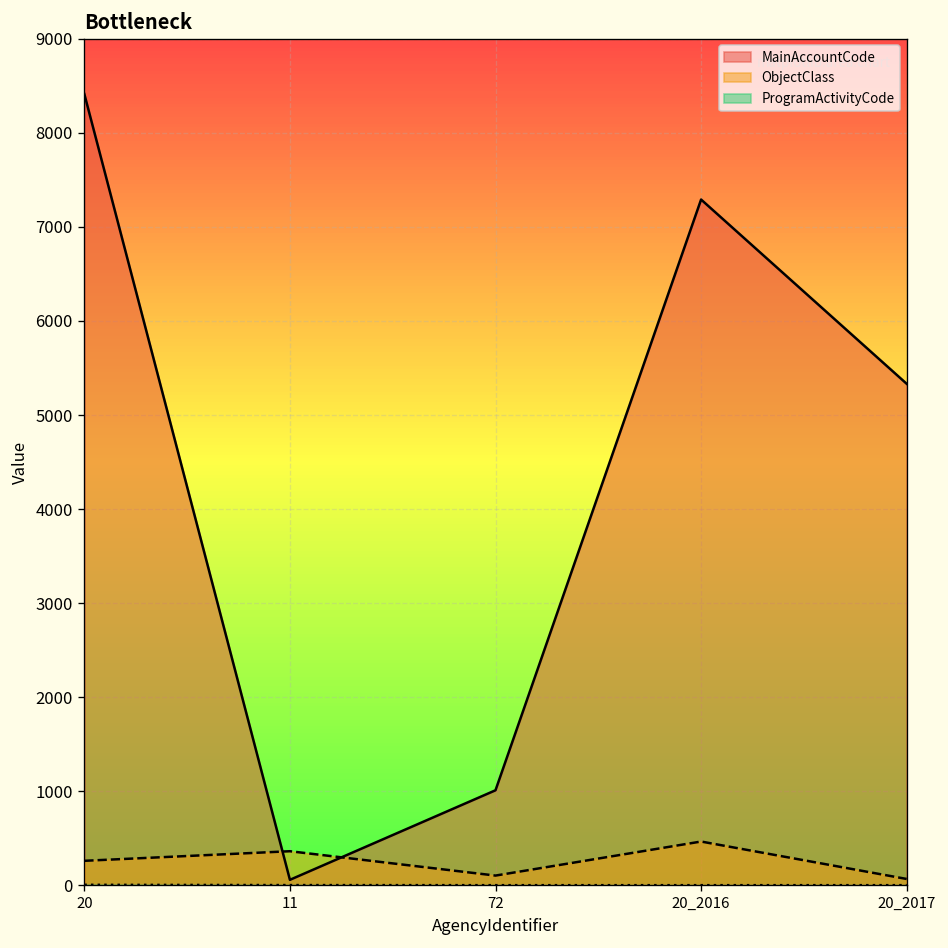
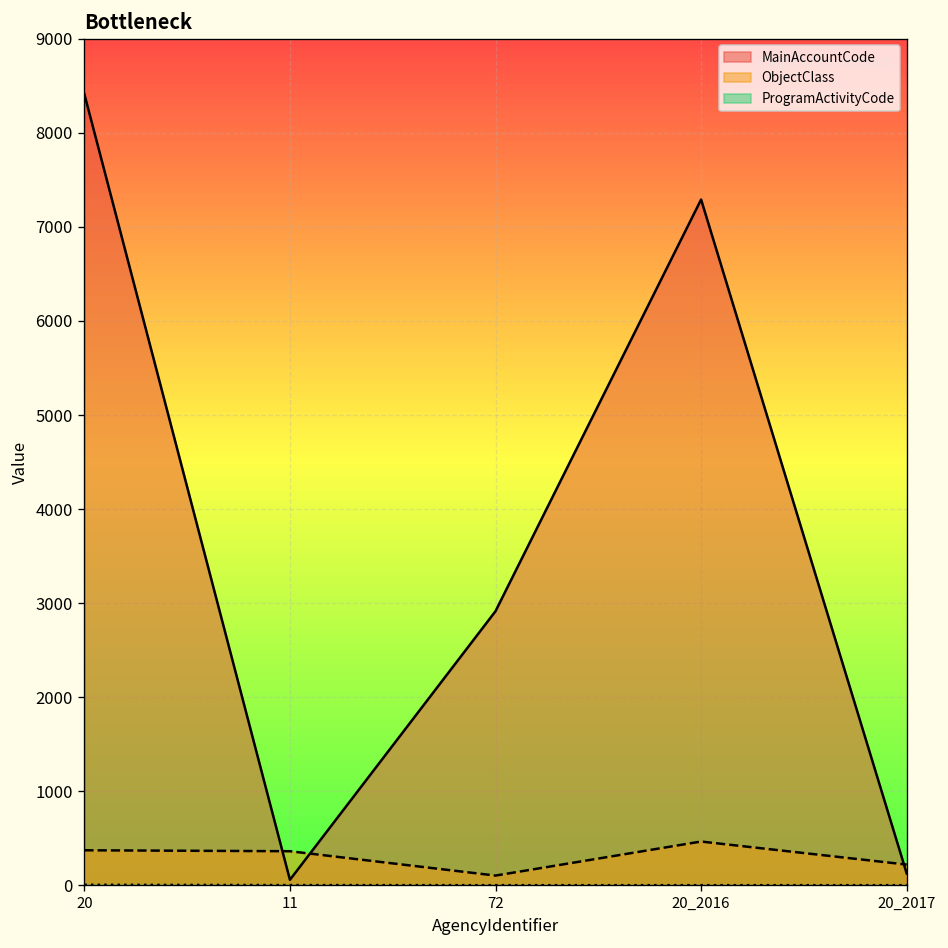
  {
    "MainAccountCode": {
      "20": 8400,
      "11": 100,
-     "72": 1000,
+     "72": 2900,
      "20_2016": 7300,
-     "20_2017": 5300
+     "20_2017": 100
    },
    "ObjectClass": {
-     "20": 300,
+     "20": 400,
      "11": 400,
      "72": 100,
      "20_2016": 500,
-     "20_2017": 100
+     "20_2017": 200
    },
    "ProgramActivityCode": {
      "20": 0,
      "11": 0,
      "72": 0,
      "20_2016": 0,
      "20_2017": 0
    }
  }
